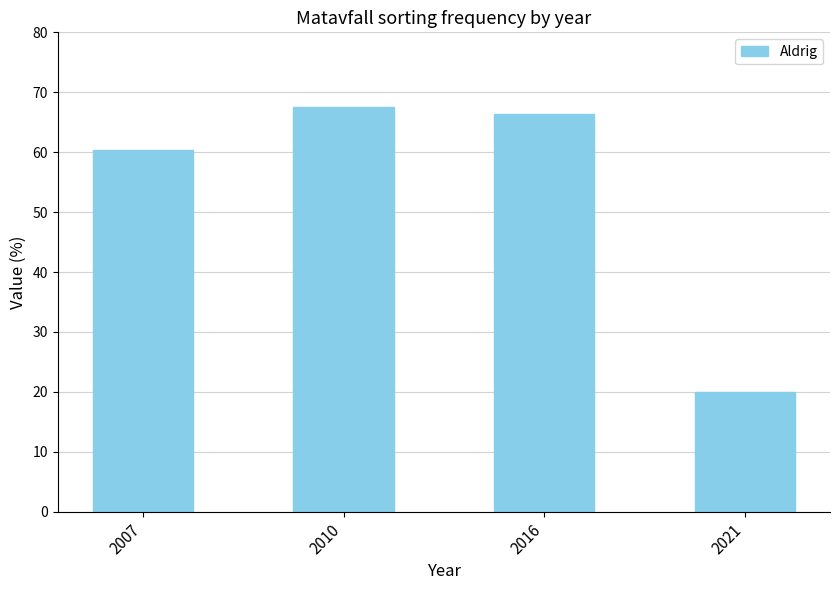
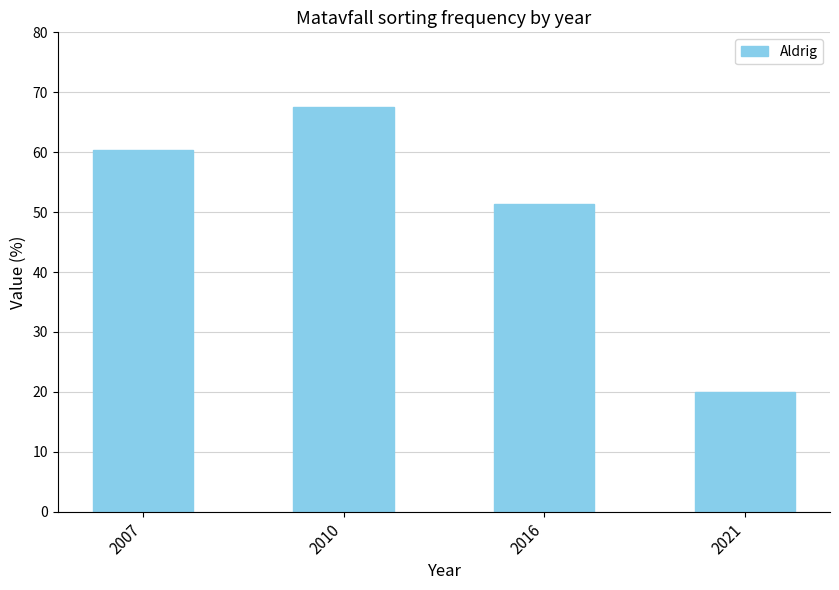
  {
    "2007": 60,
    "2010": 68,
-   "2016": 66,
+   "2016": 51,
    "2021": 20
  }
